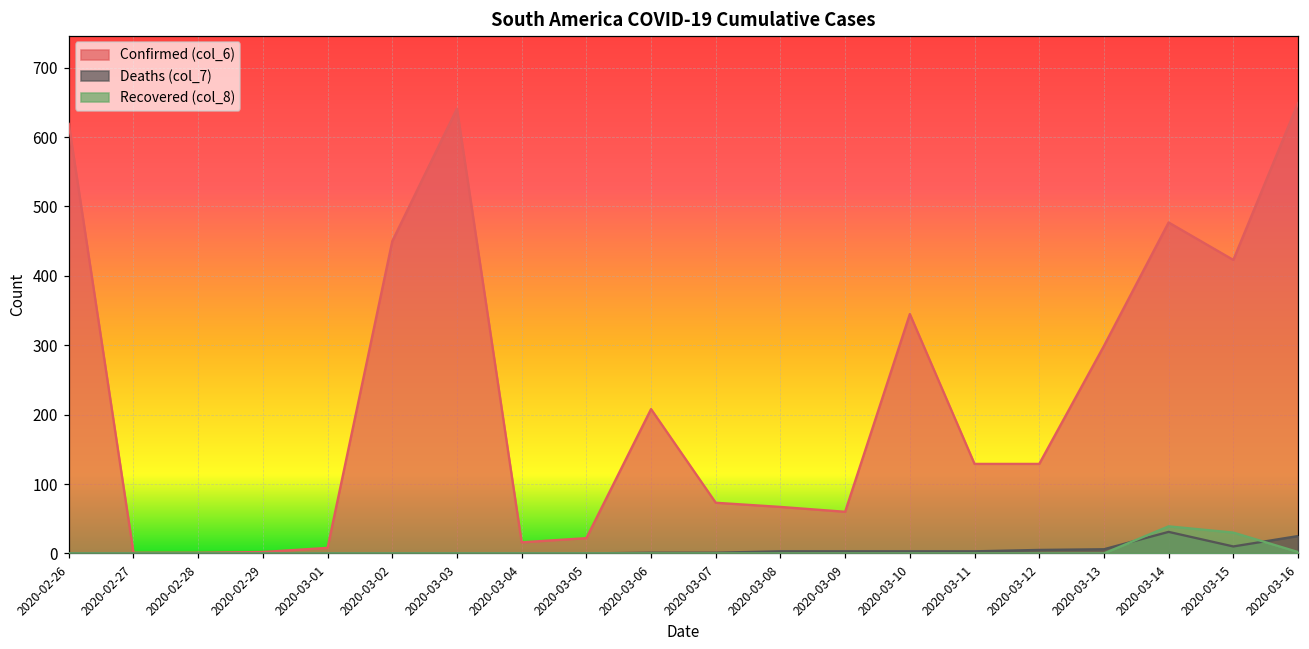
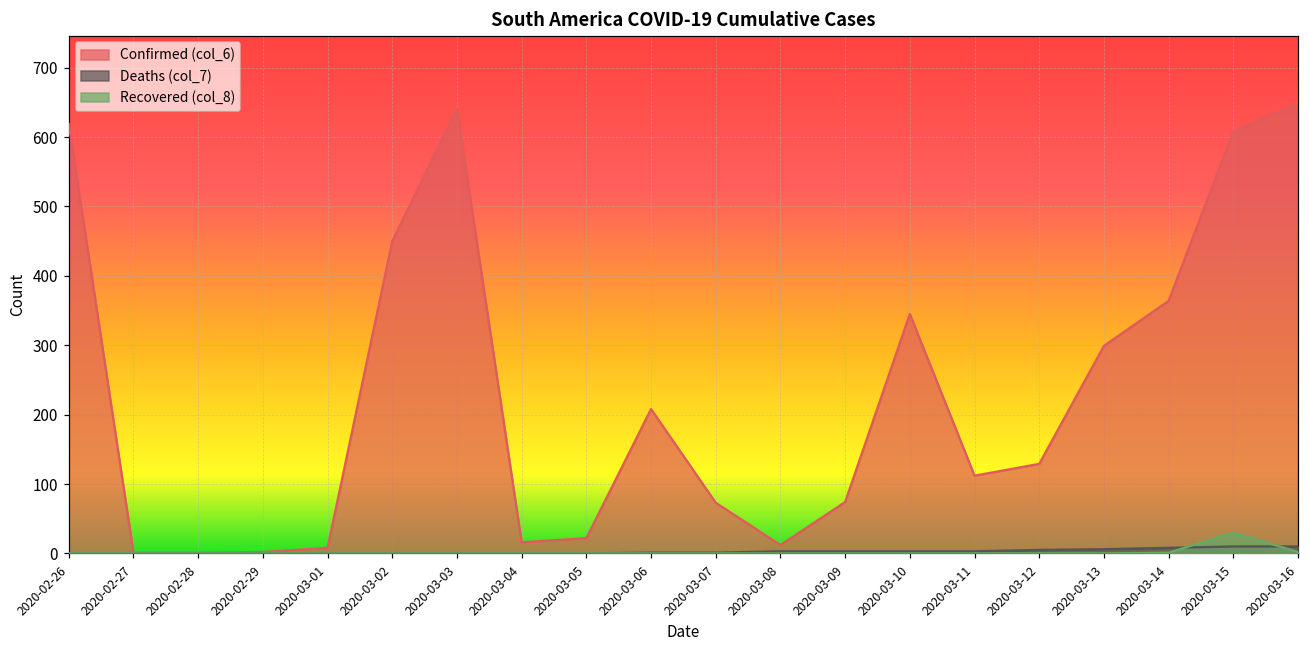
  {
    "Confirmed (col_6)": {
      "2020-02-26": 620,
      "2020-03-01": 10,
      "2020-03-02": 450,
      "2020-03-03": 640,
      "2020-03-04": 20,
      "2020-03-05": 20,
      "2020-03-06": 210,
      "2020-03-07": 70,
-     "2020-03-08": 70,
-     "2020-03-09": 60,
+     "2020-03-08": 10,
+     "2020-03-09": 70,
      "2020-03-10": 350,
-     "2020-03-11": 130,
+     "2020-03-11": 110,
      "2020-03-12": 130,
      "2020-03-13": 300,
-     "2020-03-14": 480,
-     "2020-03-15": 420,
+     "2020-03-14": 360,
+     "2020-03-15": 610,
      "2020-03-16": 650
    },
    "Deaths (col_7)": {
      "2020-03-12": 10,
      "2020-03-13": 10,
-     "2020-03-14": 30,
+     "2020-03-14": 10,
      "2020-03-15": 10,
-     "2020-03-16": 30
+     "2020-03-16": 10
    },
    "Recovered (col_8)": {
      "2020-03-12": 0,
      "2020-03-13": 0,
-     "2020-03-14": 40,
+     "2020-03-14": 0,
      "2020-03-15": 30,
      "2020-03-16": 0
    }
  }
